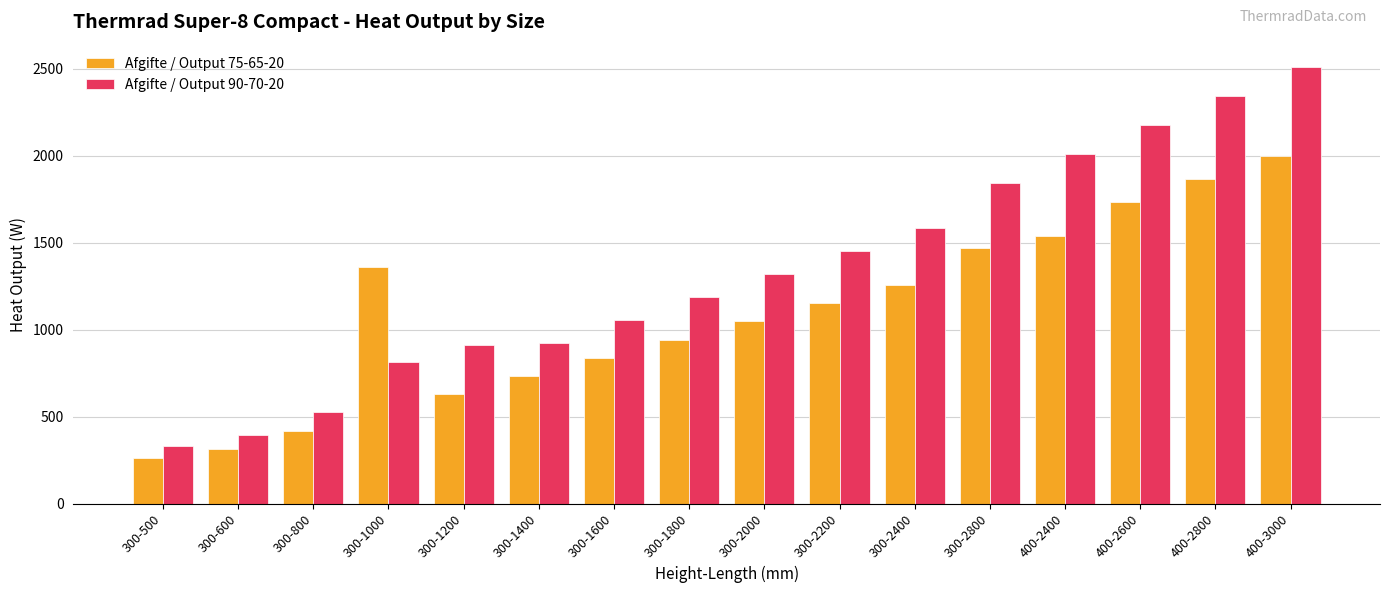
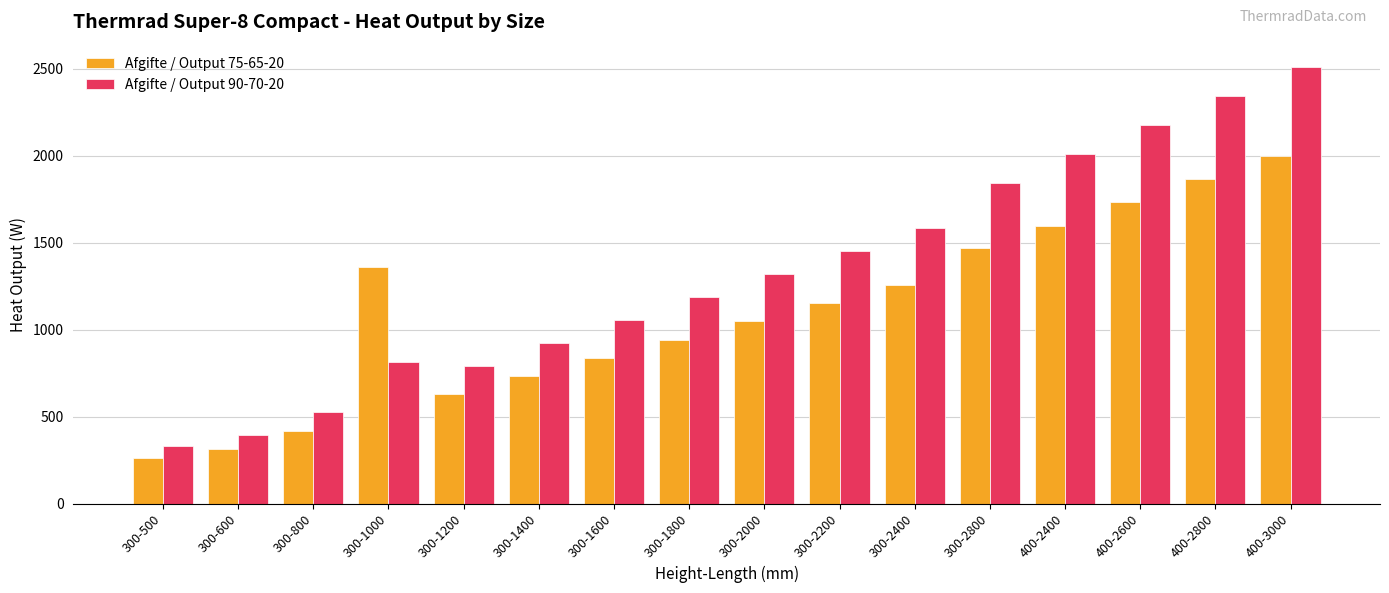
  {
    "Afgifte / Output 75-65-20": {
      "300-500": 260,
      "300-600": 310,
      "300-800": 420,
      "300-1000": 1360,
      "300-1200": 630,
      "300-1400": 730,
      "300-1600": 840,
      "300-1800": 940,
      "300-2000": 1050,
      "300-2200": 1150,
      "300-2400": 1260,
      "300-2800": 1470,
-     "400-2400": 1540,
+     "400-2400": 1600,
      "400-2600": 1730,
      "400-2800": 1870,
      "400-3000": 2000
    },
    "Afgifte / Output 90-70-20": {
      "300-500": 330,
      "300-600": 400,
      "300-800": 530,
      "300-1000": 810,
-     "300-1200": 910,
+     "300-1200": 790,
      "300-1400": 920,
      "300-1600": 1050,
      "300-1800": 1190,
      "300-2000": 1320,
      "300-2200": 1450,
      "300-2400": 1580,
      "300-2800": 1850,
      "400-2400": 2010,
      "400-2600": 2180,
      "400-2800": 2350,
      "400-3000": 2510
    }
  }
